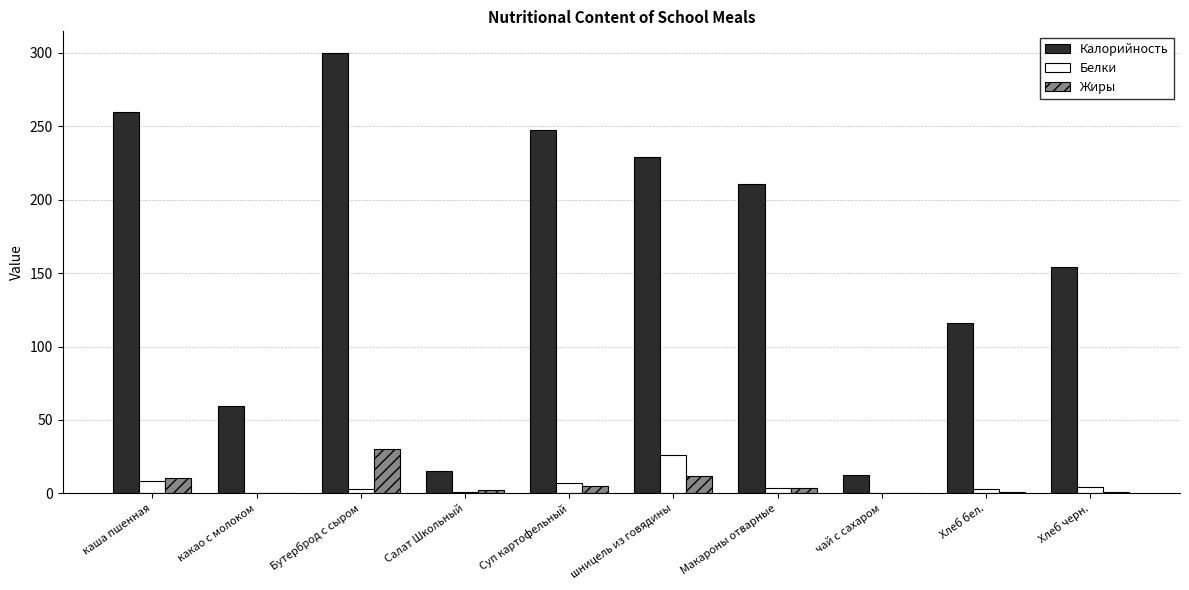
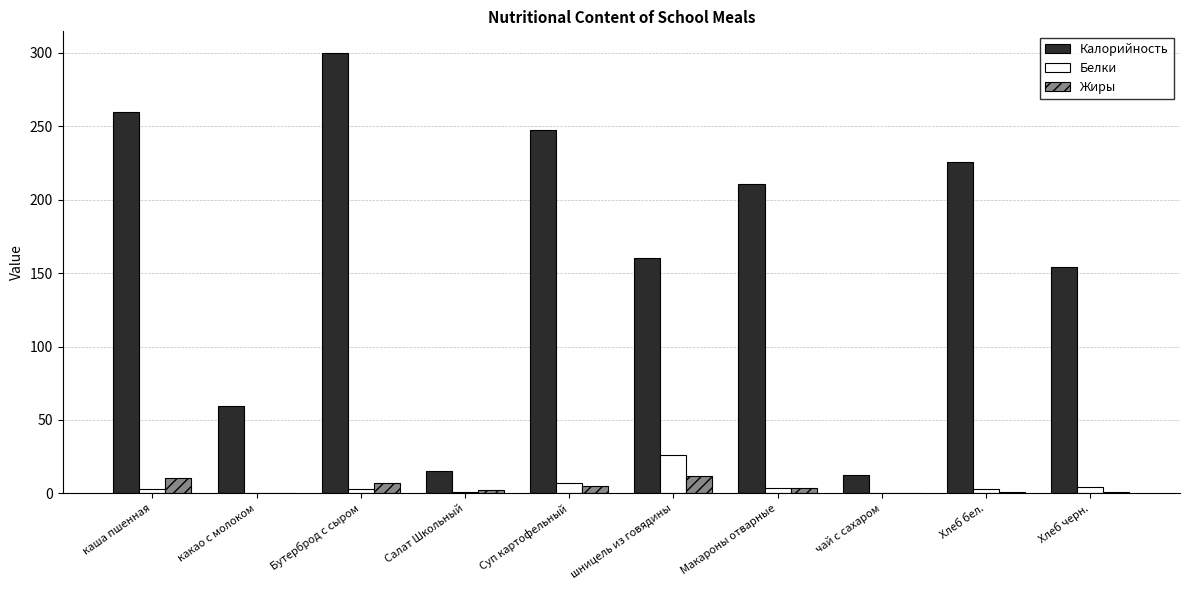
  {
    "Калорийность": {
      "каша пшенная": 260,
      "какао с молоком": 59,
      "Бутерброд с сыром": 300,
      "Салат Школьный": 16,
      "Суп картофельный": 248,
-     "шницель из говядины": 229,
+     "шницель из говядины": 160,
      "Макароны отварные": 211,
      "чай с сахаром": 13,
-     "Хлеб бел.": 116,
+     "Хлеб бел.": 226,
      "Хлеб черн.": 154
    },
    "Белки": {
-     "каша пшенная": 8,
+     "каша пшенная": 3,
      "Бутерброд с сыром": 3,
      "Суп картофельный": 7,
      "шницель из говядины": 26,
      "Макароны отварные": 3,
      "Хлеб бел.": 3,
      "Хлеб черн.": 4
    },
    "Жиры": {
      "каша пшенная": 10,
      "какао с молоком": 0,
-     "Бутерброд с сыром": 30,
+     "Бутерброд с сыром": 7,
      "Салат Школьный": 2,
      "Суп картофельный": 5,
      "шницель из говядины": 12,
      "Макароны отварные": 4,
      "чай с сахаром": 0
    }
  }
